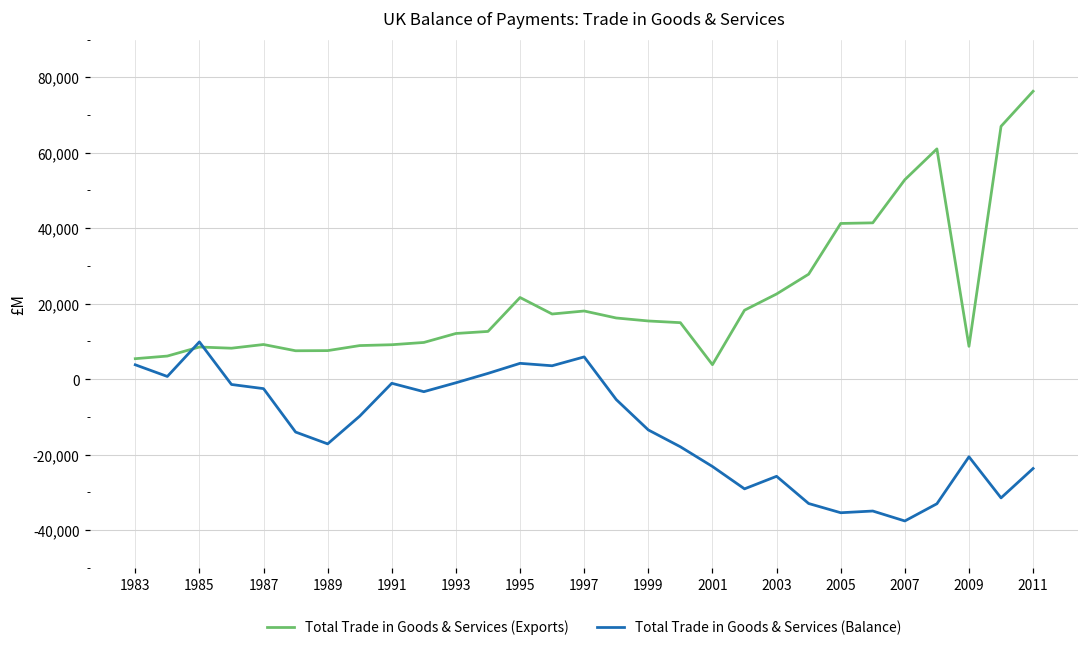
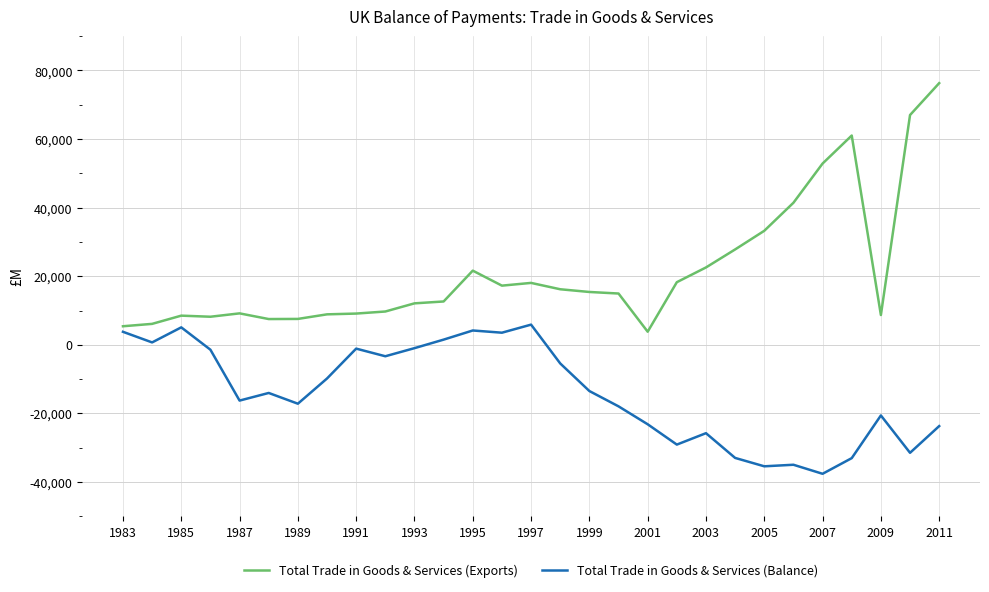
  {
    "Total Trade in Goods & Services (Exports)": {
      "1983": "5,000",
      "1985": "8,000",
      "1987": "9,000",
      "1989": "8,000",
      "1991": "9,000",
      "1993": "12,000",
      "1995": "22,000",
      "1997": "18,000",
      "1999": "15,000",
      "2001": "4,000",
      "2003": "23,000",
-     "2005": "41,000",
+     "2005": "33,000",
      "2007": "53,000",
      "2009": "9,000",
      "2011": "76,000"
    },
    "Total Trade in Goods & Services (Balance)": {
      "1983": "4,000",
-     "1985": "10,000",
-     "1987": "-3,000",
+     "1985": "5,000",
+     "1987": "-16,000",
      "1989": "-17,000",
      "1991": "-1,000",
      "1993": "-1,000",
      "1995": "4,000",
      "1997": "6,000",
      "1999": "-13,000",
      "2001": "-23,000",
      "2003": "-26,000",
      "2005": "-35,000",
      "2007": "-38,000",
      "2009": "-21,000",
      "2011": "-24,000"
    }
  }
